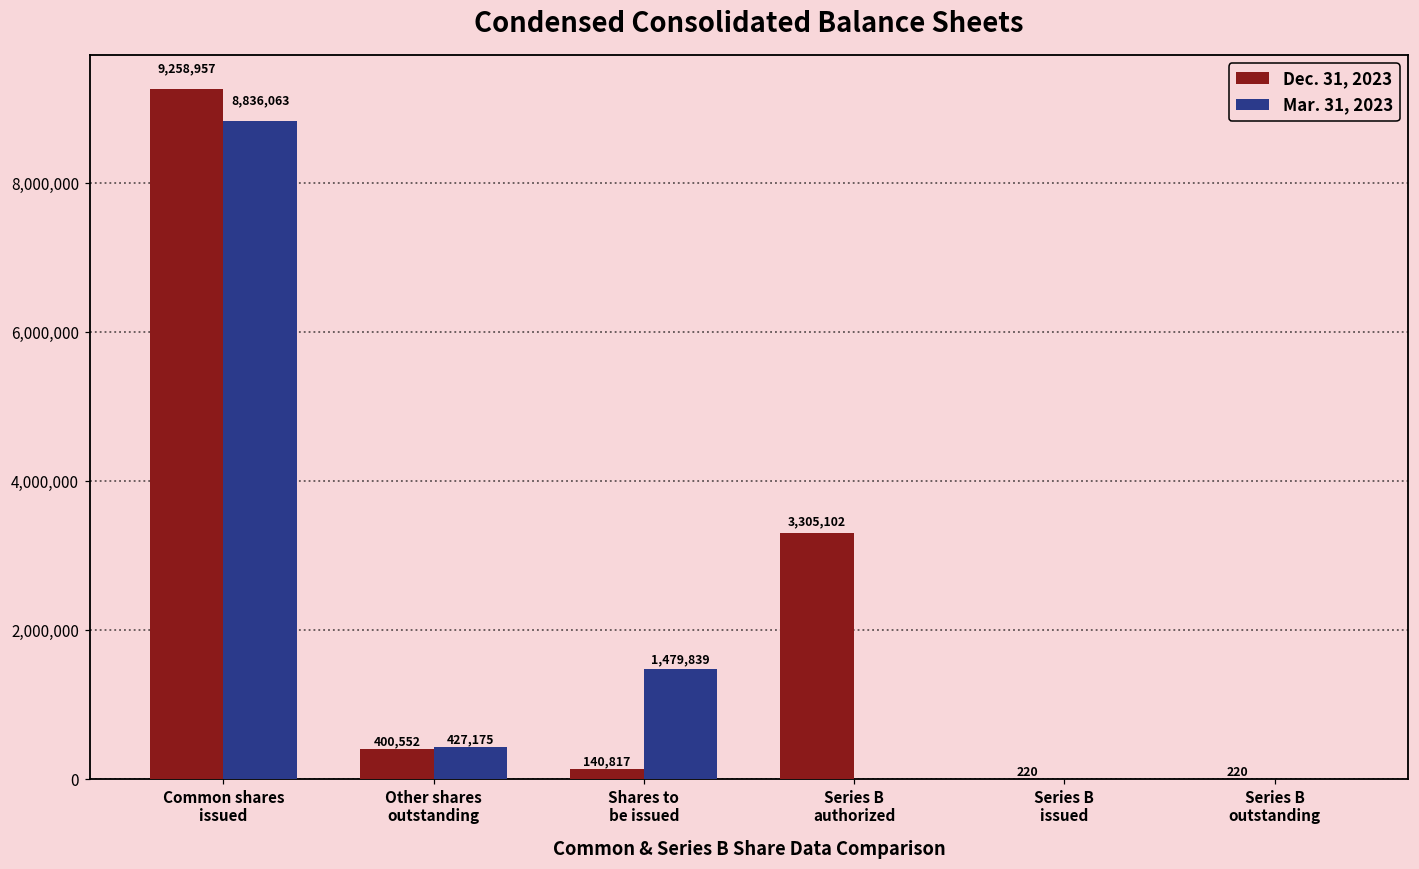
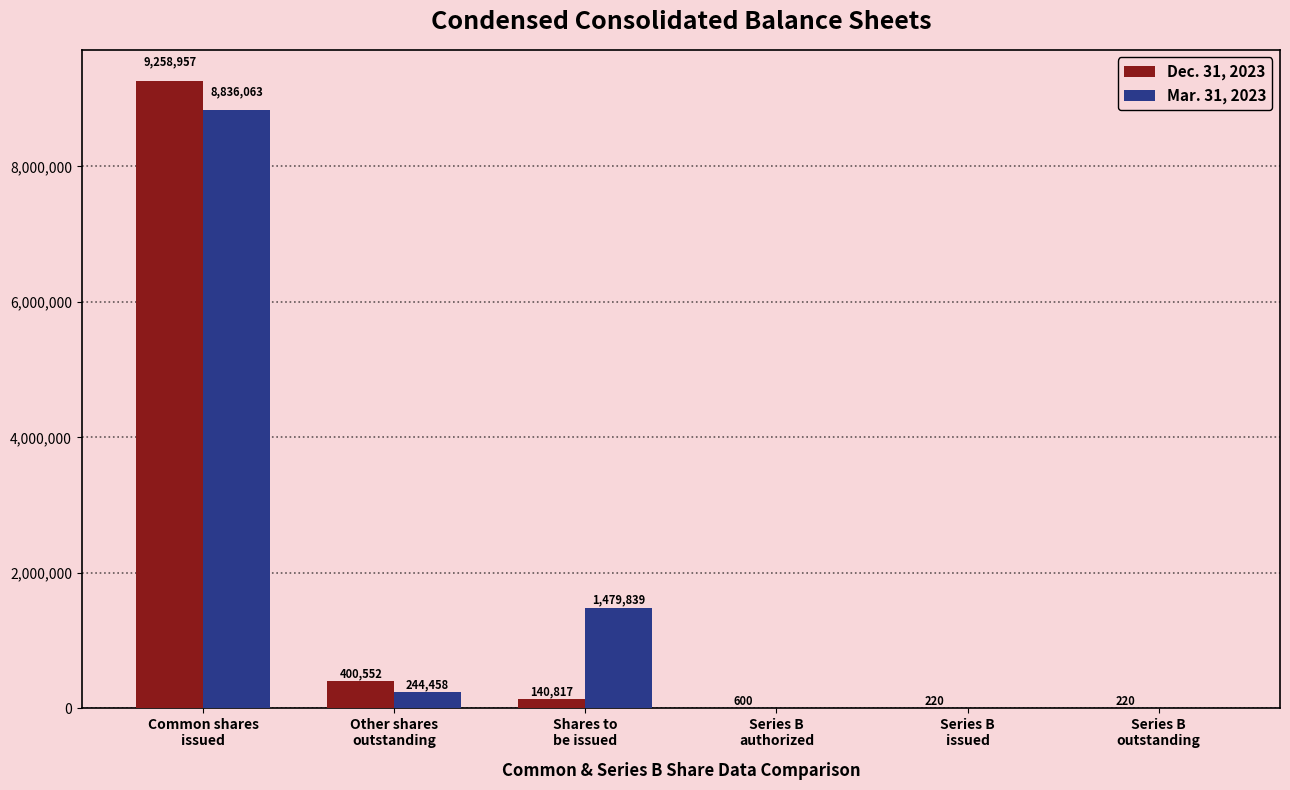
  {
    "Dec. 31, 2023": {
      "Common shares issued": "9,258,957",
      "Other shares outstanding": "400,552",
      "Shares to be issued": "140,817",
-     "Series B authorized": "3,305,102",
+     "Series B authorized": "600",
      "Series B issued": "220",
      "Series B outstanding": "220"
    },
    "Mar. 31, 2023": {
      "Common shares issued": "8,836,063",
-     "Other shares outstanding": "427,175",
+     "Other shares outstanding": "244,458",
      "Shares to be issued": "1,479,839"
    }
  }
